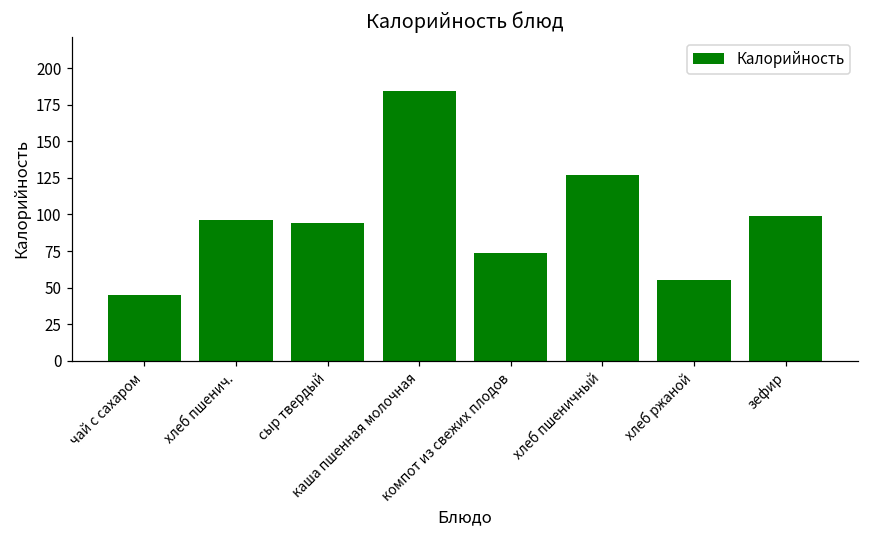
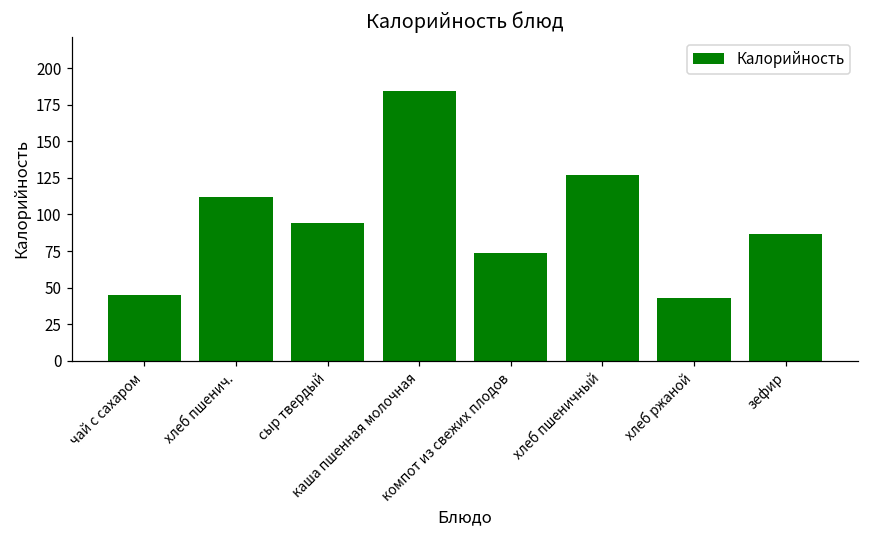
  {
    "чай с сахаром": 45,
-   "хлеб пшенич.": 96,
+   "хлеб пшенич.": 112,
    "сыр твердый": 94,
    "каша пшенная молочная": 184,
    "компот из свежих плодов": 74,
    "хлеб пшеничный": 127,
-   "хлеб ржаной": 55,
-   "зефир": 99
+   "хлеб ржаной": 43,
+   "зефир": 86
  }
